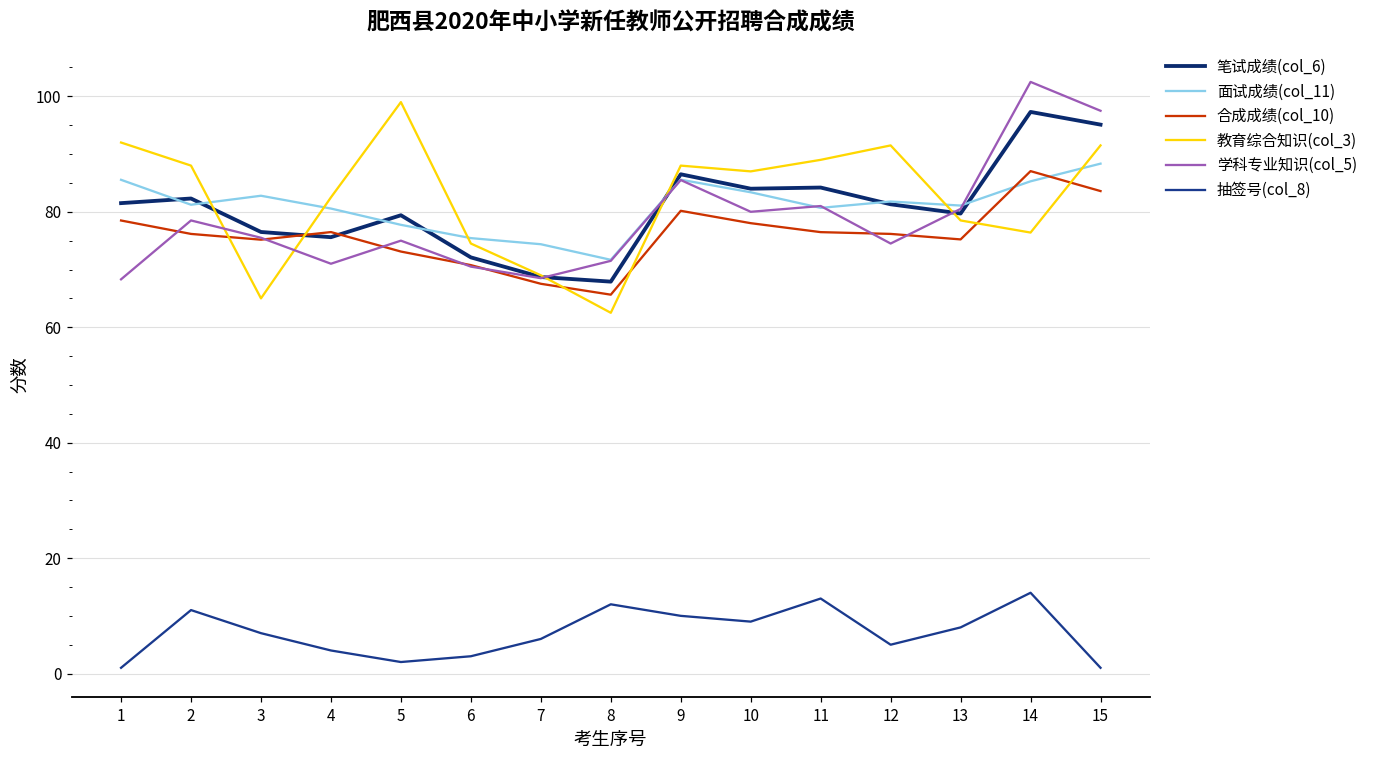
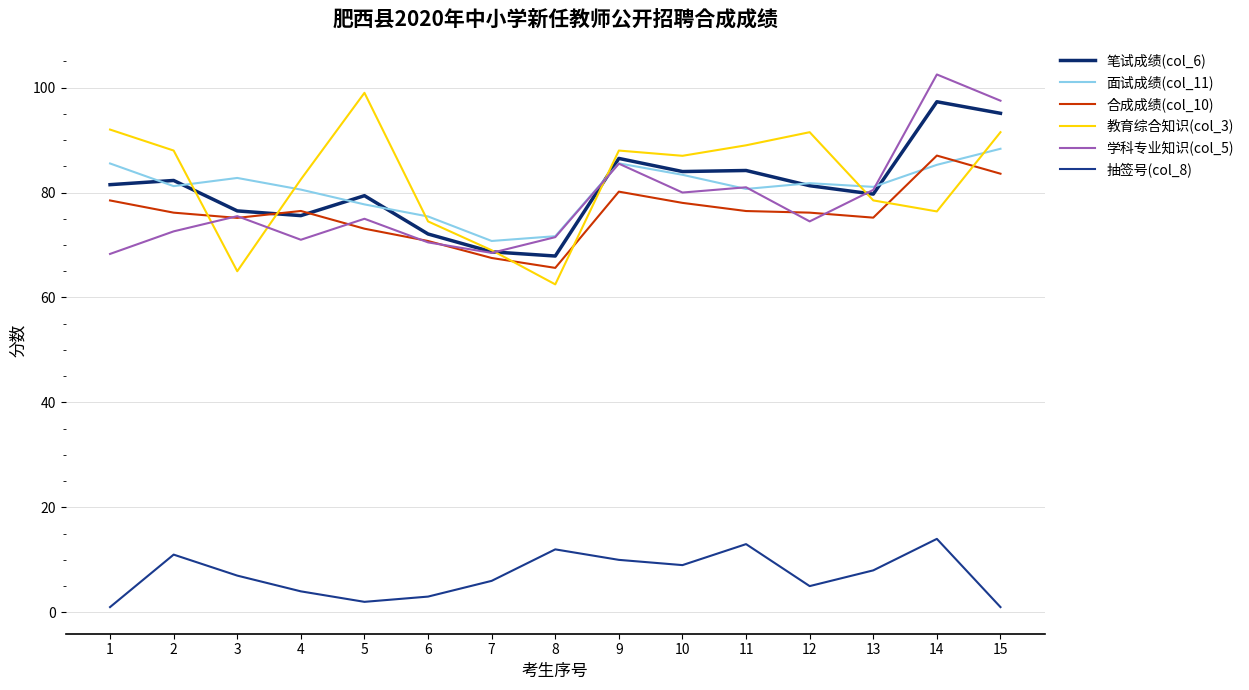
  {
    "面试成绩(col_11)": {
      "1": 86,
      "2": 81,
      "3": 83,
      "4": 81,
      "5": 78,
      "6": 75,
-     "7": 74,
+     "7": 71,
      "10": 83,
      "13": 81,
      "14": 85,
      "15": 88
    },
    "合成成绩(col_10)": {
      "1": 78,
      "2": 76,
      "4": 76,
      "5": 73,
      "7": 68,
      "8": 66,
      "9": 80,
      "10": 78,
      "11": 76,
      "12": 76,
      "13": 75,
      "14": 87,
      "15": 84
    },
    "教育综合知识(col_3)": {
      "1": 92,
      "2": 88,
      "3": 65,
      "4": 83,
      "5": 99,
      "6": 75,
      "8": 63,
      "9": 88,
      "10": 87,
      "11": 89,
      "12": 92,
      "13": 79,
      "14": 76,
      "15": 92
    },
    "学科专业知识(col_5)": {
      "1": 68,
-     "2": 79,
+     "2": 73,
      "4": 71,
      "5": 75,
      "10": 80,
      "12": 75,
      "13": 81,
      "14": 103,
      "15": 98
    }
  }
